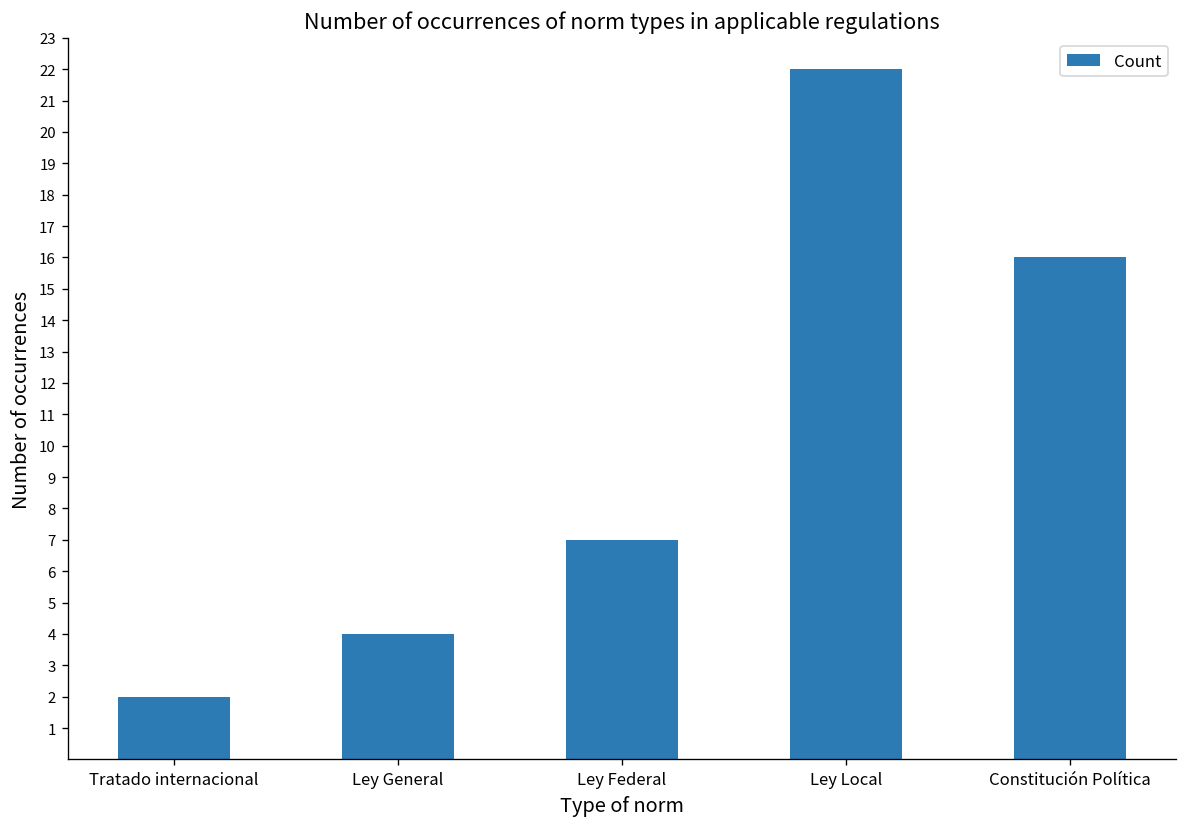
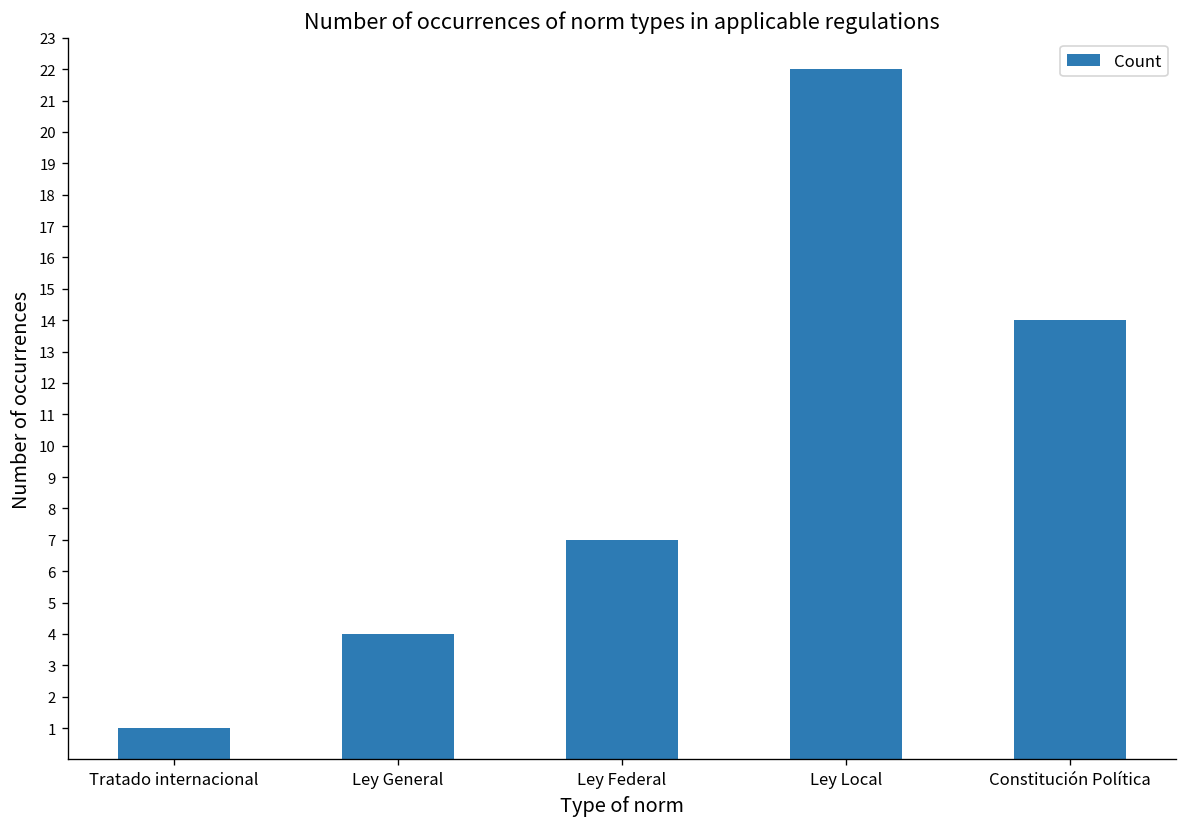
  {
-   "Tratado internacional": 2,
+   "Tratado internacional": 1,
    "Ley General": 4,
    "Ley Federal": 7,
    "Ley Local": 22,
-   "Constitución Política": 16
+   "Constitución Política": 14
  }
